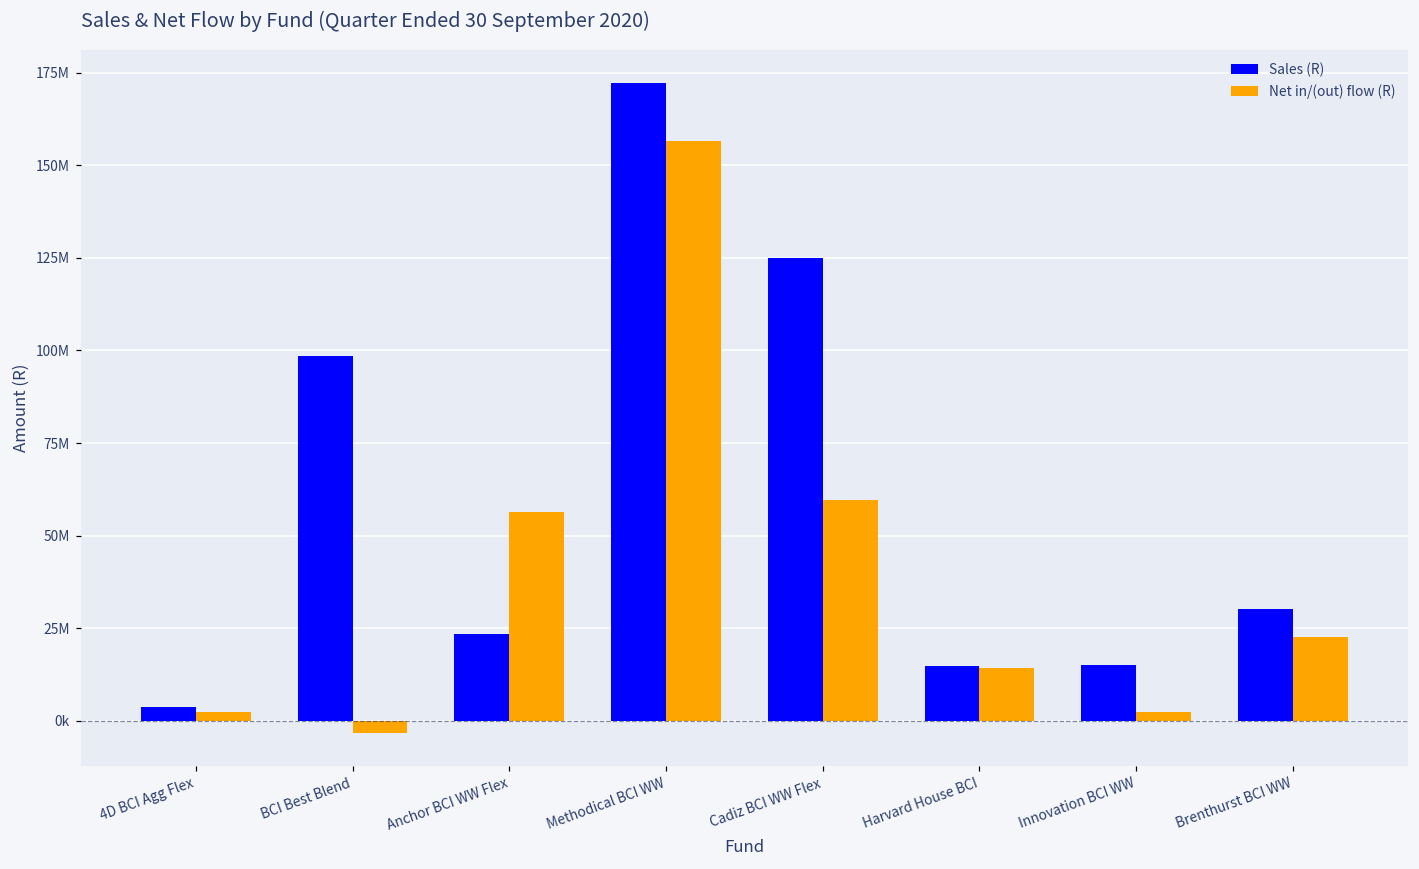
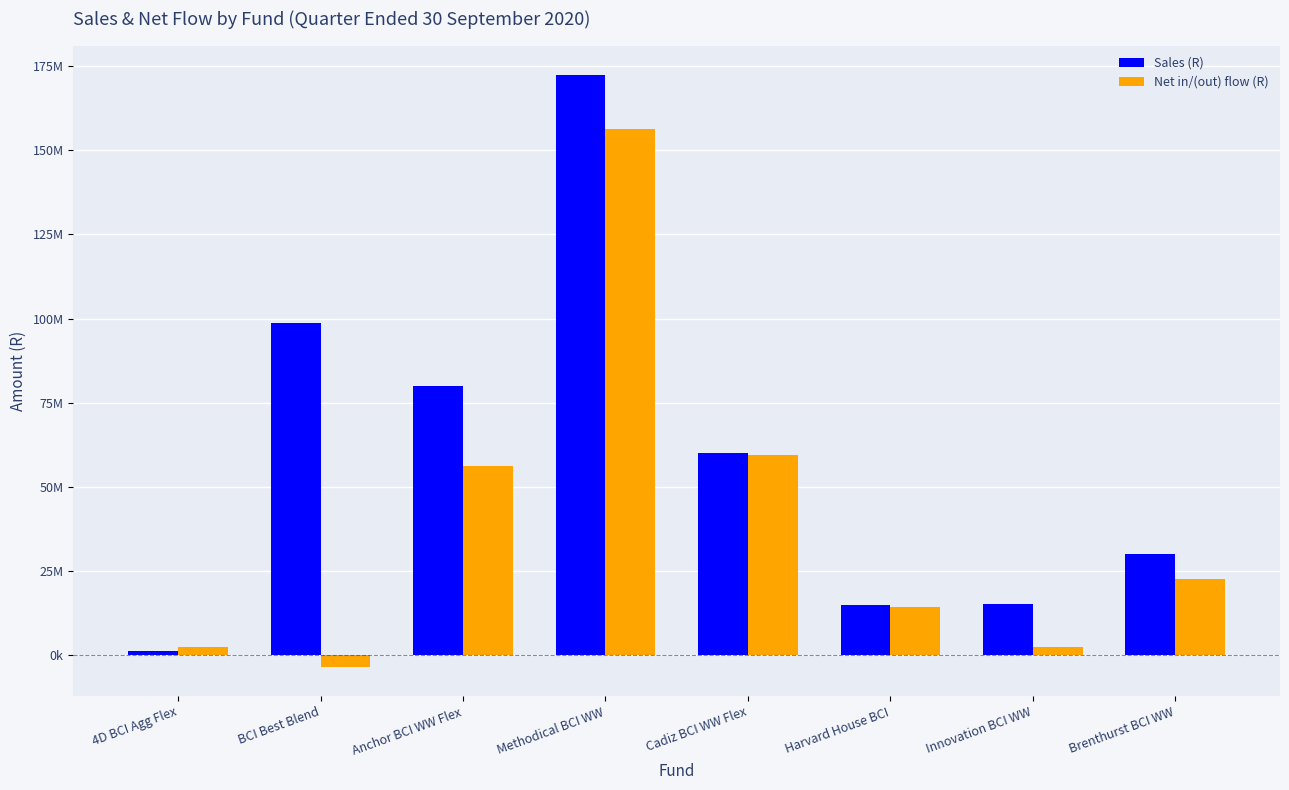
  {
    "Sales (R)": {
-     "4D BCI Agg Flex": 4000000,
+     "4D BCI Agg Flex": 1000000,
      "BCI Best Blend": 99000000,
-     "Anchor BCI WW Flex": 23000000,
+     "Anchor BCI WW Flex": 80000000,
      "Methodical BCI WW": 172000000,
-     "Cadiz BCI WW Flex": 125000000,
+     "Cadiz BCI WW Flex": 60000000,
      "Harvard House BCI": 15000000,
      "Innovation BCI WW": 15000000,
      "Brenthurst BCI WW": 30000000
    },
    "Net in/(out) flow (R)": {
      "4D BCI Agg Flex": 2000000,
      "BCI Best Blend": -3000000,
      "Anchor BCI WW Flex": 56000000,
      "Methodical BCI WW": 156000000,
      "Cadiz BCI WW Flex": 60000000,
      "Harvard House BCI": 14000000,
      "Innovation BCI WW": 2000000,
      "Brenthurst BCI WW": 23000000
    }
  }
